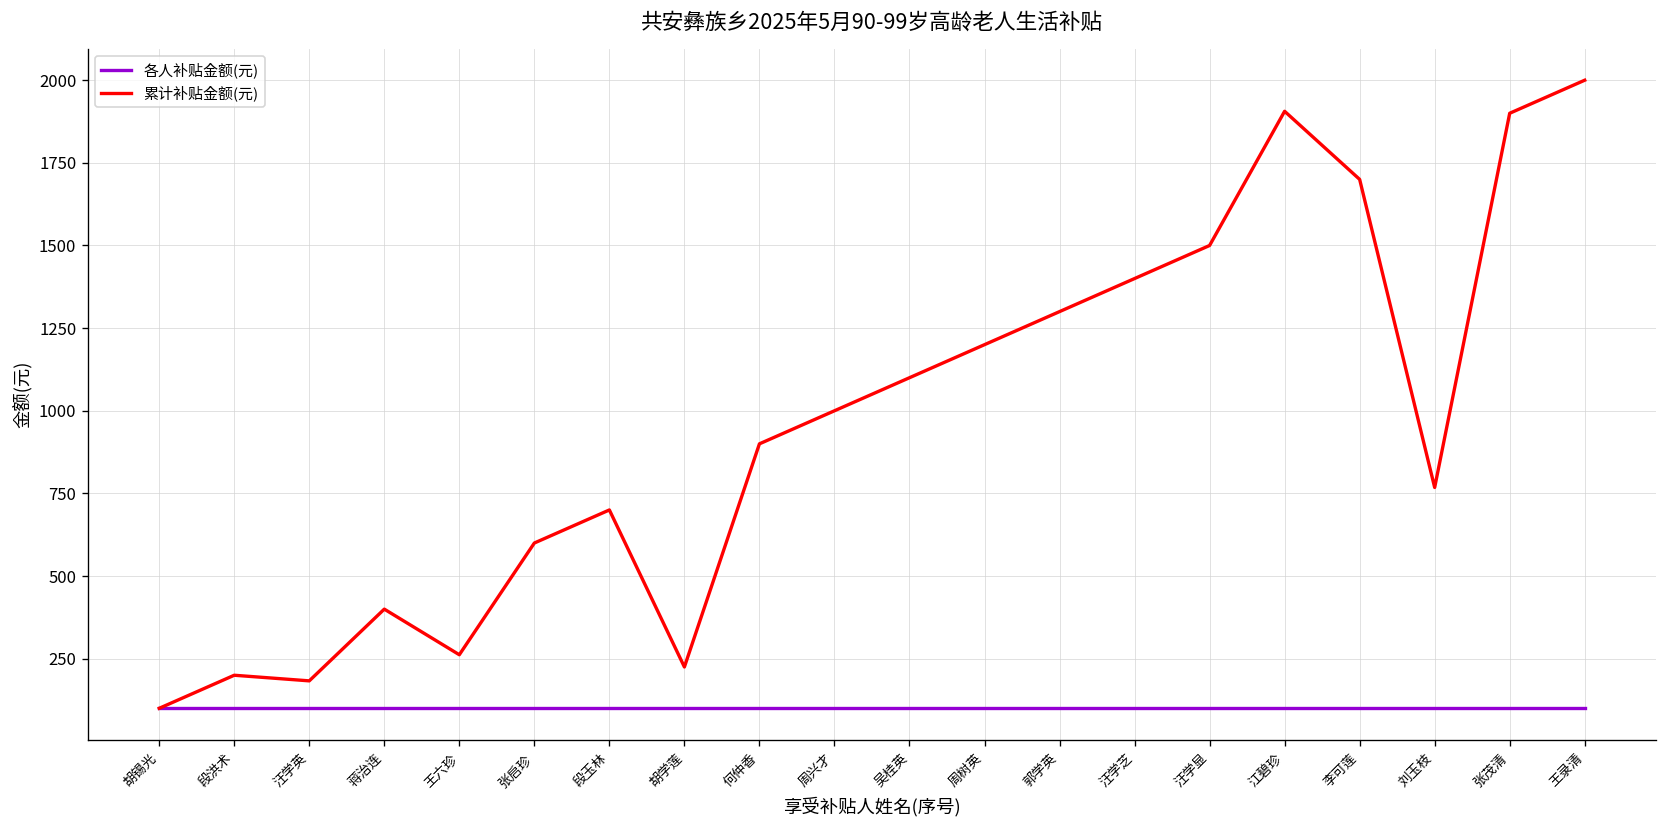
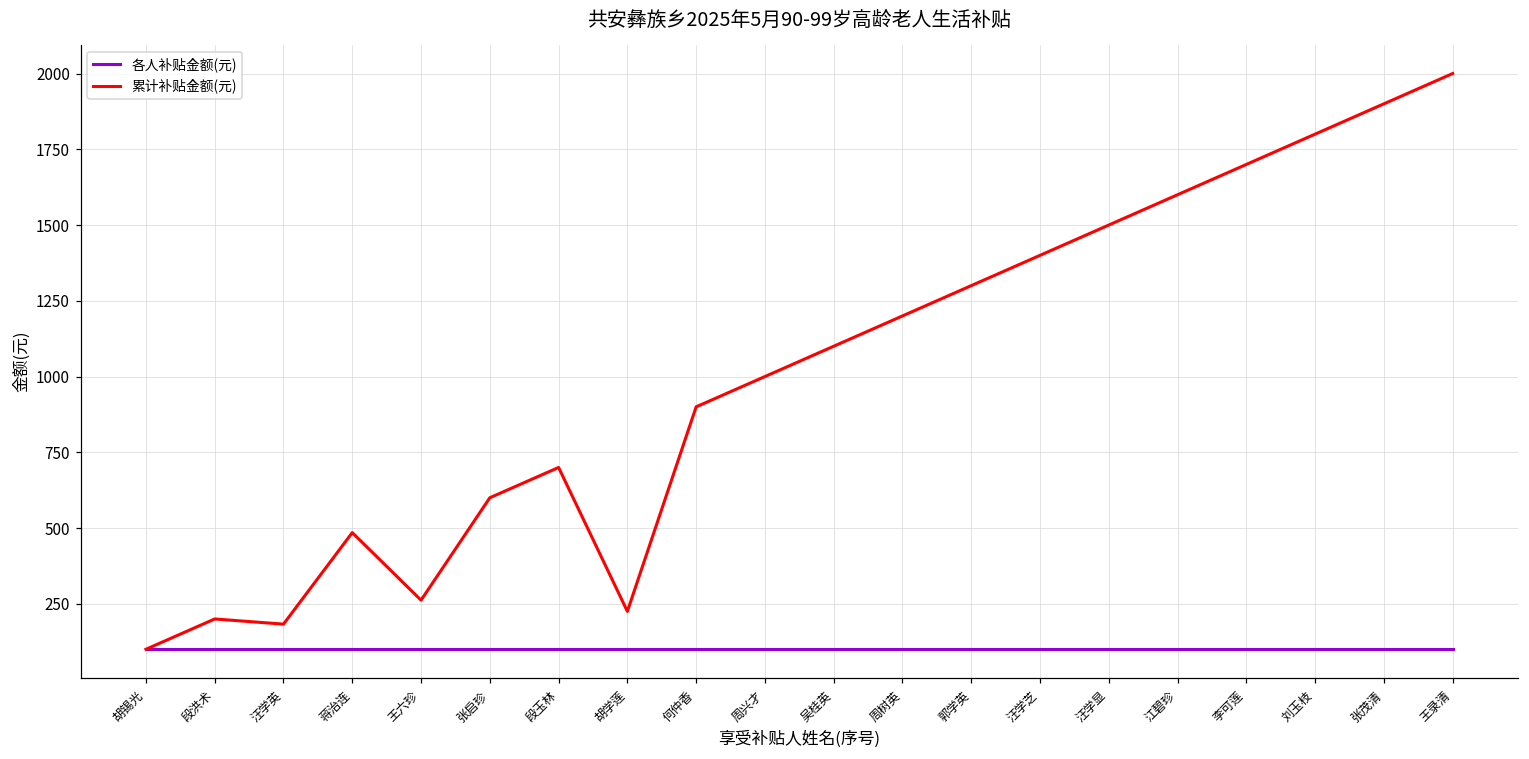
  {
    "各人补贴金额(元)": {
      "段洪术": 100,
      "汪学英": 100,
      "蒋治连": 100,
      "王六珍": 100,
      "张启珍": 100,
      "段玉林": 100,
      "胡学莲": 100,
      "何仲香": 100,
      "周兴才": 100,
      "吴桂英": 100,
      "周树英": 100,
      "郭学英": 100,
      "汪学芝": 100,
      "汪学显": 100,
      "江碧珍": 100,
      "李可莲": 100,
      "刘玉枝": 100,
      "张茂清": 100,
      "王录清": 100
    },
    "累计补贴金额(元)": {
      "段洪术": 200,
      "汪学英": 180,
-     "蒋治连": 400,
+     "蒋治连": 490,
      "王六珍": 260,
      "张启珍": 600,
      "段玉林": 700,
      "胡学莲": 230,
      "何仲香": 900,
      "周兴才": 1000,
      "吴桂英": 1100,
      "周树英": 1200,
      "郭学英": 1300,
      "汪学芝": 1400,
      "汪学显": 1500,
-     "江碧珍": 1910,
+     "江碧珍": 1600,
      "李可莲": 1700,
-     "刘玉枝": 770,
+     "刘玉枝": 1800,
      "张茂清": 1900,
      "王录清": 2000
    }
  }
